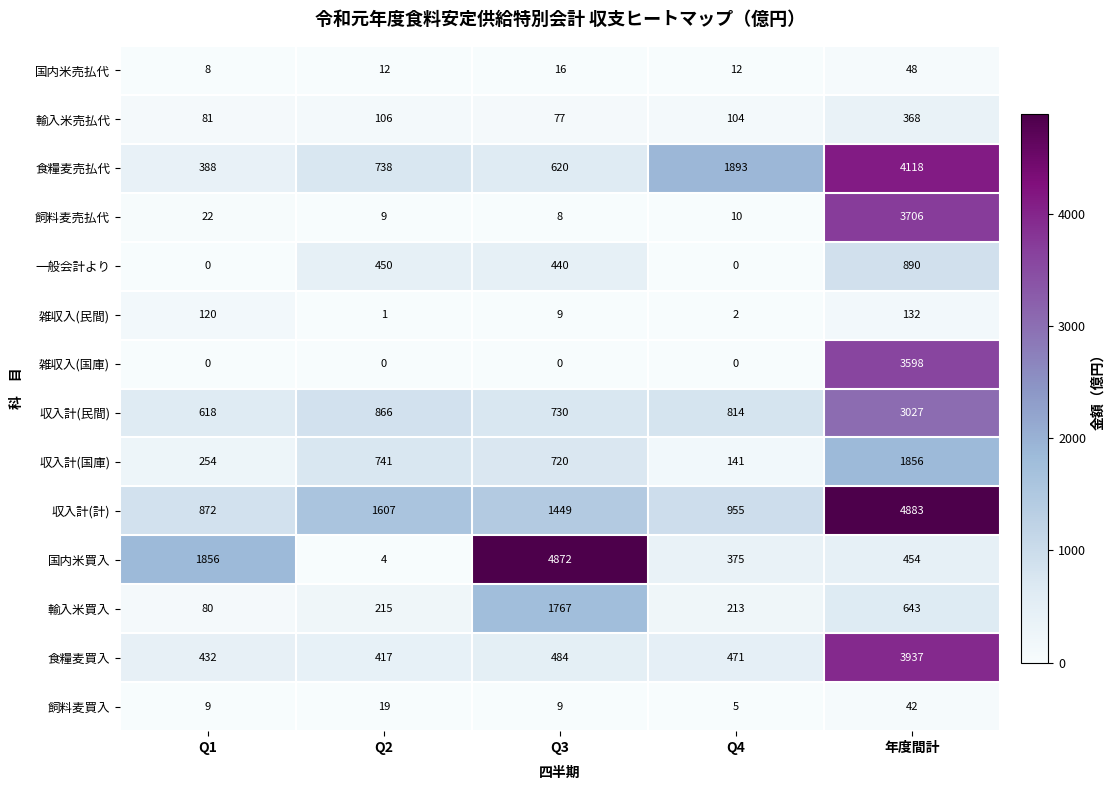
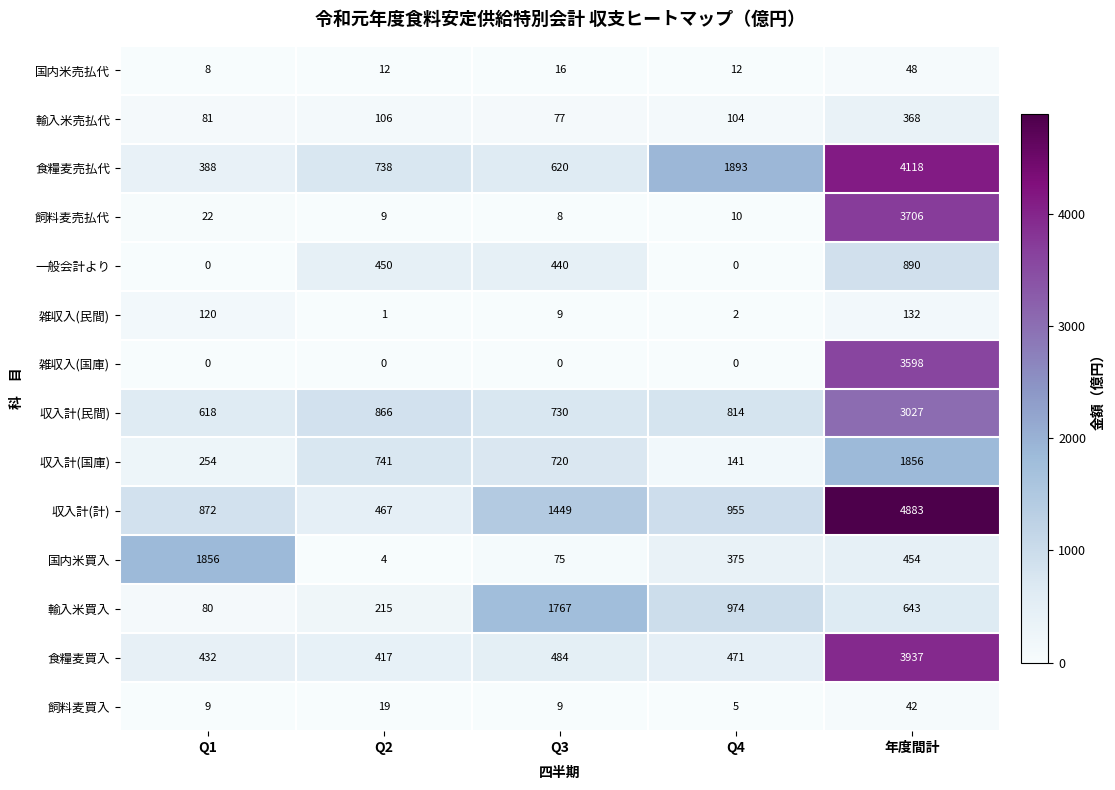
  {
    "国内米売払代": {
      "Q1": 8,
      "Q2": 12,
      "Q3": 16,
      "Q4": 12,
      "年度間計": 48
    },
    "輸入米売払代": {
      "Q1": 81,
      "Q2": 106,
      "Q3": 77,
      "Q4": 104,
      "年度間計": 368
    },
    "食糧麦売払代": {
      "Q1": 388,
      "Q2": 738,
      "Q3": 620,
      "Q4": 1893,
      "年度間計": 4118
    },
    "飼料麦売払代": {
      "Q1": 22,
      "Q2": 9,
      "Q3": 8,
      "Q4": 10,
      "年度間計": 3706
    },
    "一般会計より": {
      "Q1": 0,
      "Q2": 450,
      "Q3": 440,
      "Q4": 0,
      "年度間計": 890
    },
    "雑収入(民間)": {
      "Q1": 120,
      "Q2": 1,
      "Q3": 9,
      "Q4": 2,
      "年度間計": 132
    },
    "雑収入(国庫)": {
      "Q1": 0,
      "Q2": 0,
      "Q3": 0,
      "Q4": 0,
      "年度間計": 3598
    },
    "収入計(民間)": {
      "Q1": 618,
      "Q2": 866,
      "Q3": 730,
      "Q4": 814,
      "年度間計": 3027
    },
    "収入計(国庫)": {
      "Q1": 254,
      "Q2": 741,
      "Q3": 720,
      "Q4": 141,
      "年度間計": 1856
    },
    "収入計(計)": {
      "Q1": 872,
-     "Q2": 1607,
+     "Q2": 467,
      "Q3": 1449,
      "Q4": 955,
      "年度間計": 4883
    },
    "国内米買入": {
      "Q1": 1856,
      "Q2": 4,
-     "Q3": 4872,
+     "Q3": 75,
      "Q4": 375,
      "年度間計": 454
    },
    "輸入米買入": {
      "Q1": 80,
      "Q2": 215,
      "Q3": 1767,
-     "Q4": 213,
+     "Q4": 974,
      "年度間計": 643
    },
    "食糧麦買入": {
      "Q1": 432,
      "Q2": 417,
      "Q3": 484,
      "Q4": 471,
      "年度間計": 3937
    },
    "飼料麦買入": {
      "Q1": 9,
      "Q2": 19,
      "Q3": 9,
      "Q4": 5,
      "年度間計": 42
    }
  }
